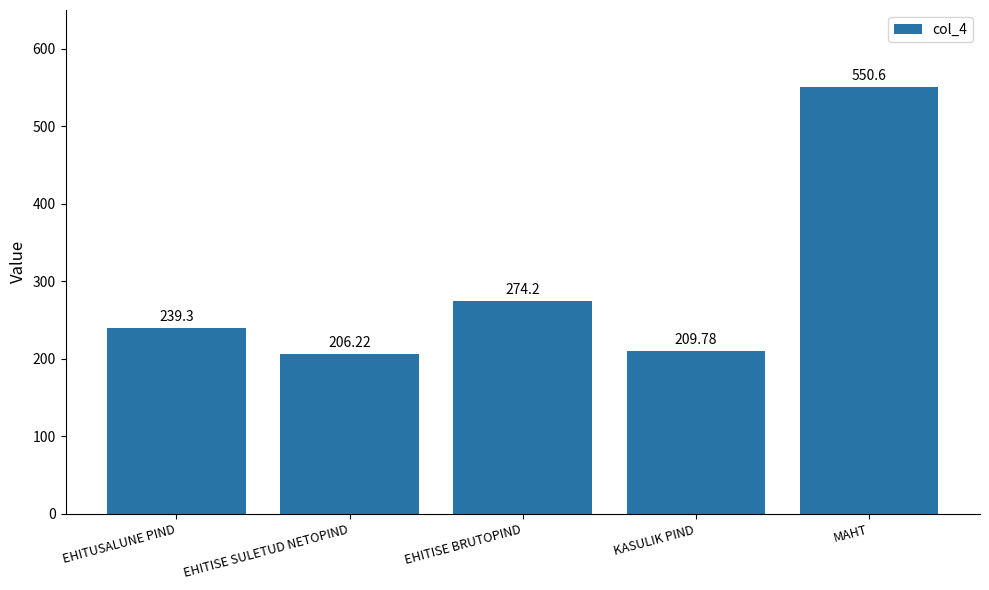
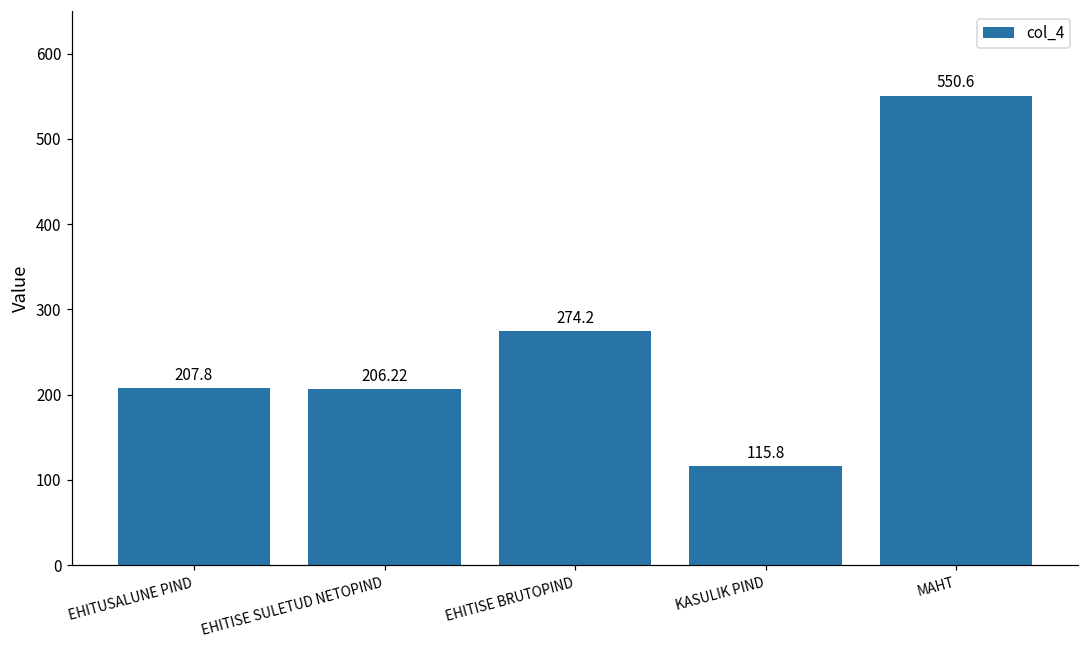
  {
-   "EHITUSALUNE PIND": 239.3,
+   "EHITUSALUNE PIND": 207.8,
    "EHITISE SULETUD NETOPIND": 206.22,
    "EHITISE BRUTOPIND": 274.2,
-   "KASULIK PIND": 209.78,
+   "KASULIK PIND": 115.8,
    "MAHT": 550.6
  }
